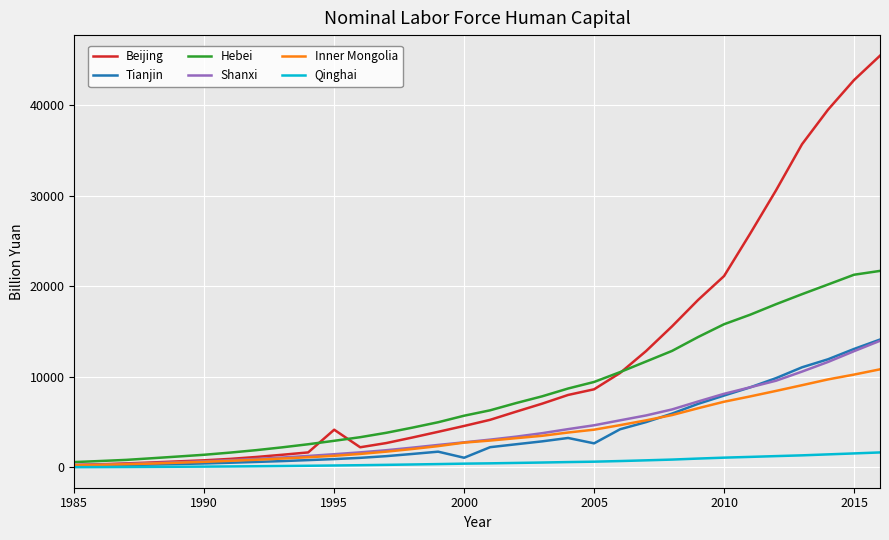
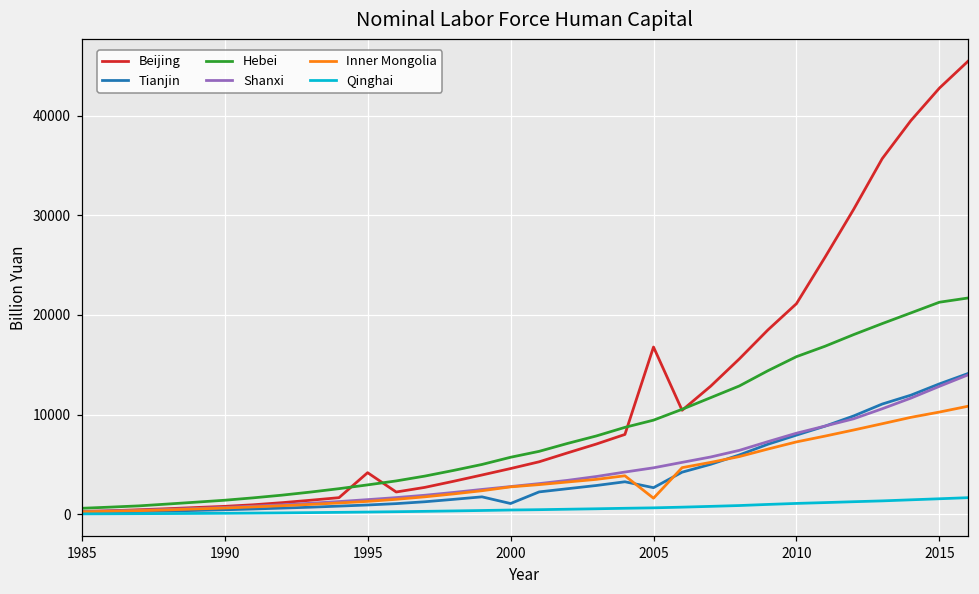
  {
    "Beijing": {
      "1995": 4000,
      "2000": 5000,
-     "2005": 9000,
+     "2005": 17000,
      "2010": 21000,
      "2015": 43000
    },
    "Tianjin": {
      "1995": 1000,
      "2000": 1000,
      "2005": 3000
    },
    "Hebei": {
      "1985": 1000,
      "1990": 1000,
      "1995": 3000,
      "2000": 6000,
      "2005": 9000,
      "2010": 16000,
      "2015": 21000
    },
    "Shanxi": {
      "2005": 5000
    },
    "Inner Mongolia": {
-     "2005": 4000,
+     "2005": 2000,
      "2010": 7000,
      "2015": 10000
    },
    "Qinghai": {
      "1990": 0,
      "1995": 0,
      "2000": 0,
      "2005": 1000,
      "2010": 1000,
      "2015": 2000
    }
  }
